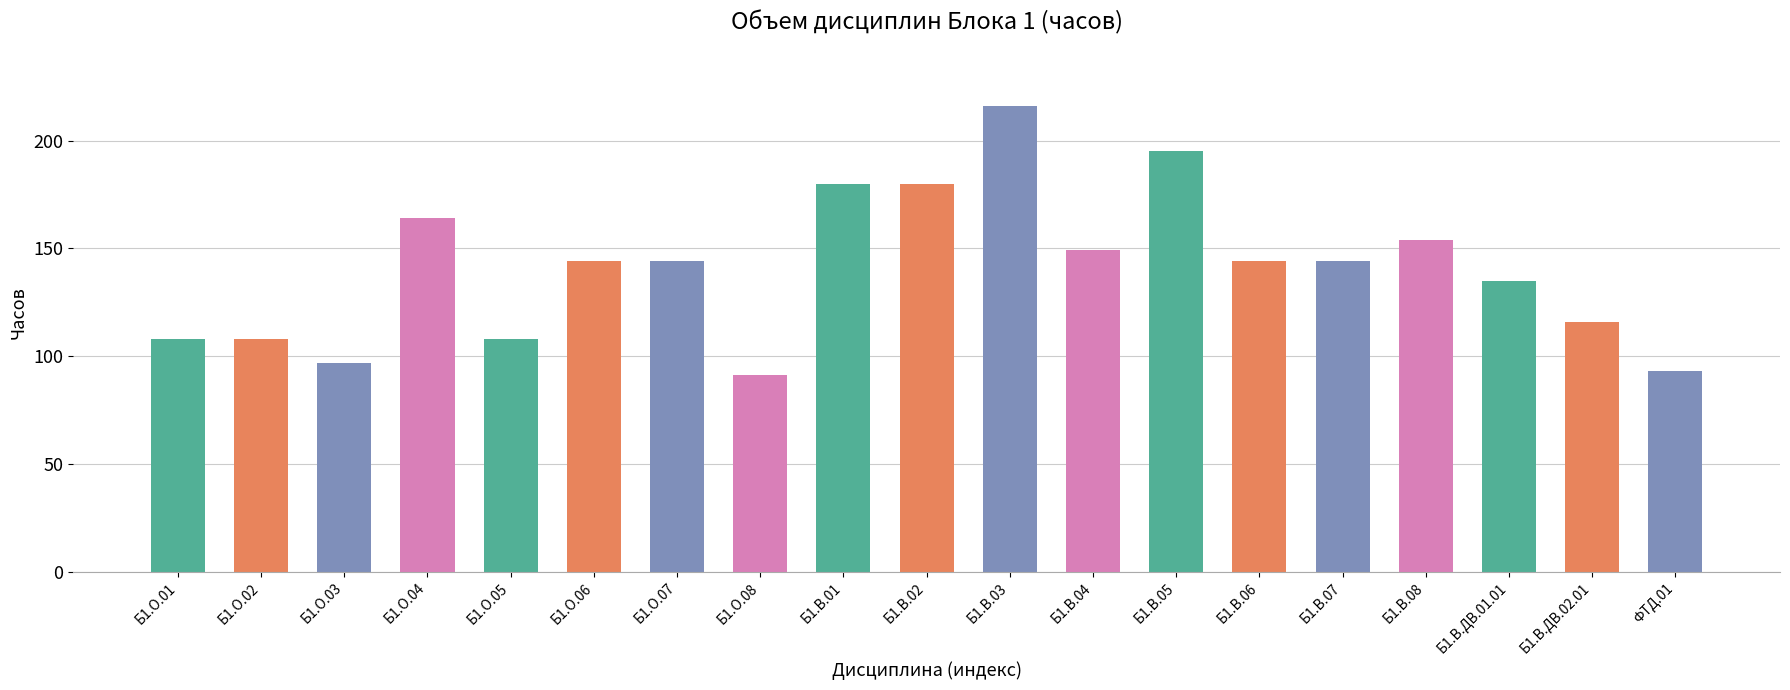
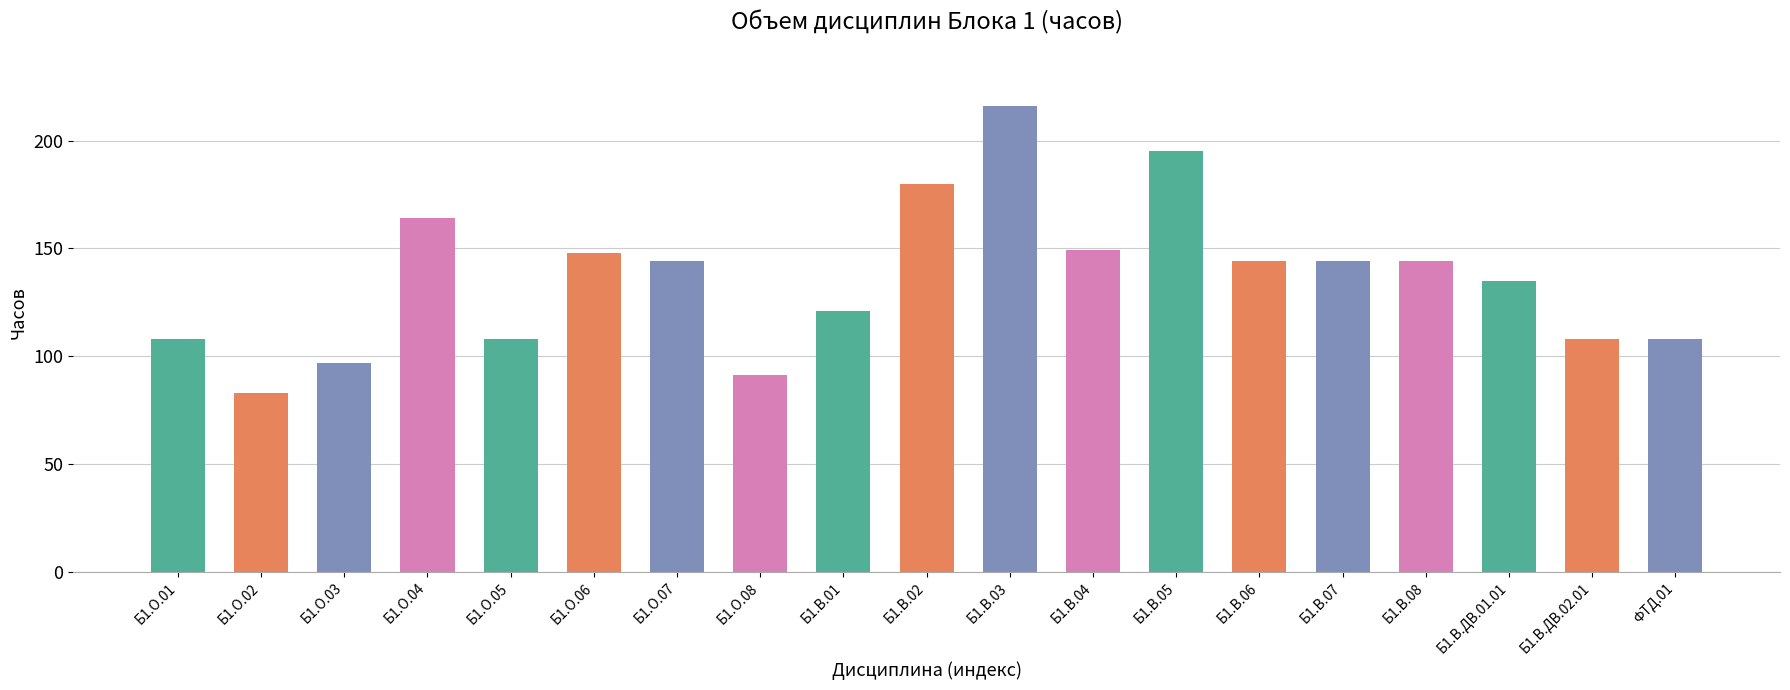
  {
    "Б1.О.01": 108,
-   "Б1.О.02": 108,
+   "Б1.О.02": 83,
    "Б1.О.03": 97,
    "Б1.О.04": 164,
    "Б1.О.05": 108,
-   "Б1.О.06": 144,
+   "Б1.О.06": 148,
    "Б1.О.07": 144,
    "Б1.О.08": 91,
-   "Б1.В.01": 180,
+   "Б1.В.01": 121,
    "Б1.В.02": 180,
    "Б1.В.03": 216,
    "Б1.В.04": 149,
    "Б1.В.05": 195,
    "Б1.В.06": 144,
    "Б1.В.07": 144,
-   "Б1.В.08": 154,
+   "Б1.В.08": 144,
    "Б1.В.ДВ.01.01": 135,
-   "Б1.В.ДВ.02.01": 116,
-   "ФТД.01": 93
+   "Б1.В.ДВ.02.01": 108,
+   "ФТД.01": 108
  }
